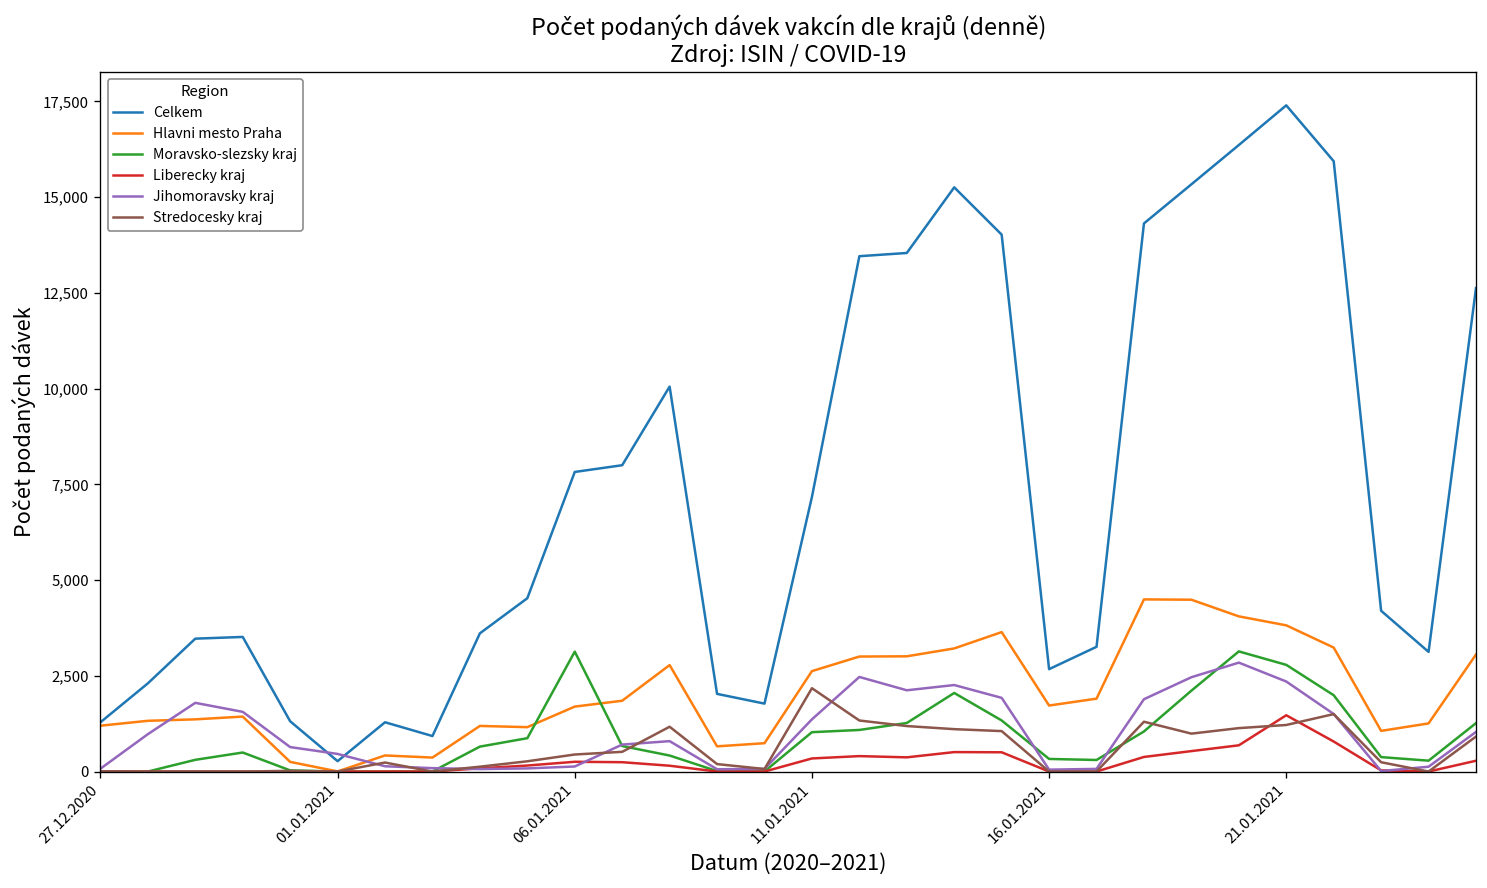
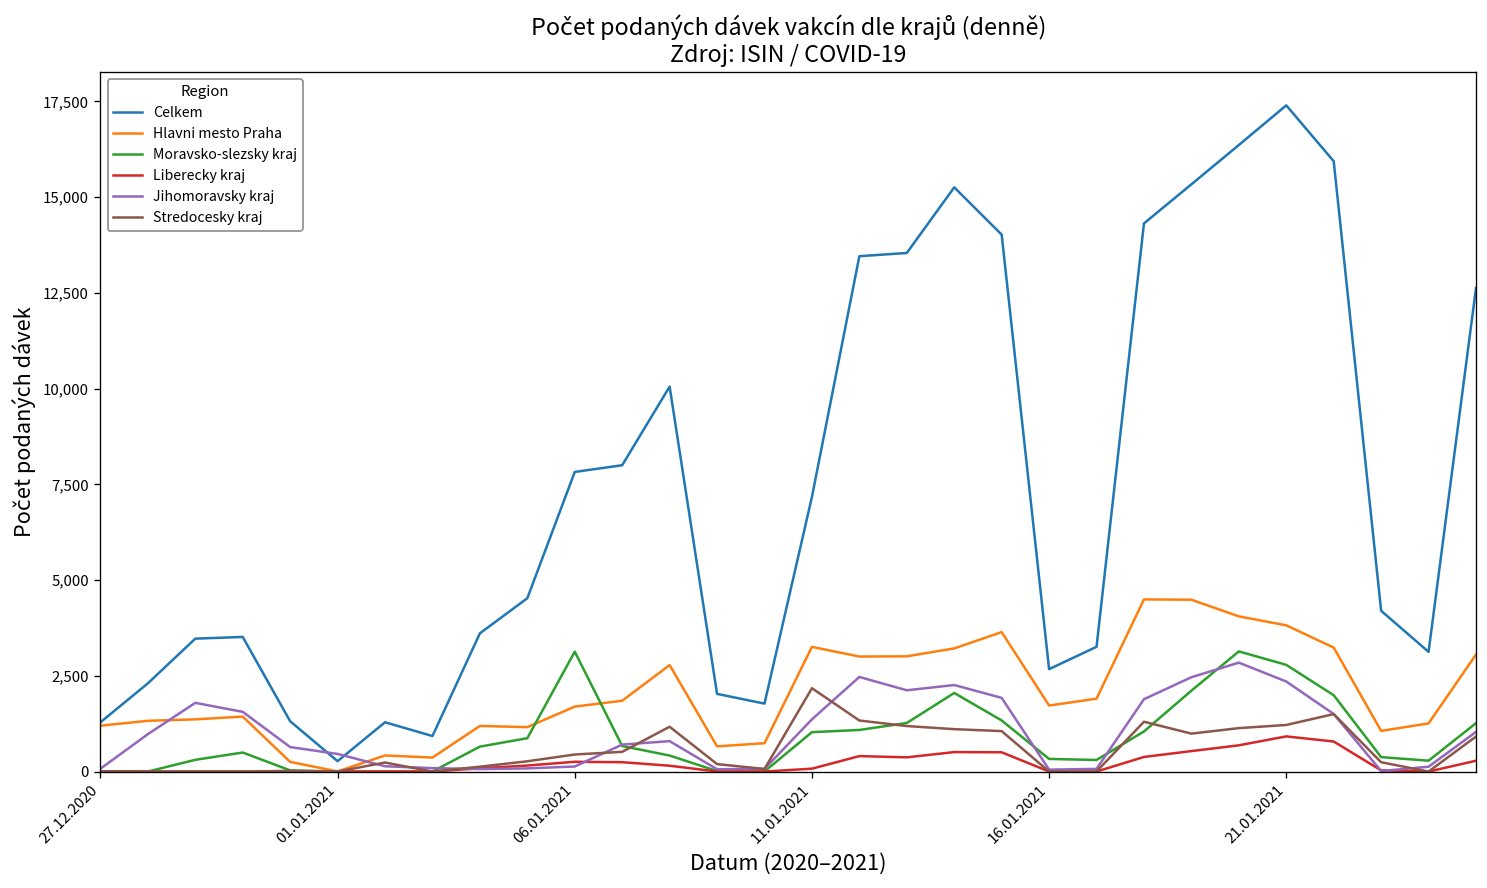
  {
    "Celkem": {
      "27.12.2020": "1,300",
      "01.01.2021": "300",
      "06.01.2021": "7,800",
      "11.01.2021": "7,200",
      "16.01.2021": "2,700",
      "21.01.2021": "17,400"
    },
    "Hlavni mesto Praha": {
      "27.12.2020": "1,200",
      "06.01.2021": "1,700",
-     "11.01.2021": "2,600",
+     "11.01.2021": "3,300",
      "16.01.2021": "1,700",
      "21.01.2021": "3,800"
    },
    "Moravsko-slezsky kraj": {
      "06.01.2021": "3,100",
      "11.01.2021": "1,000",
      "16.01.2021": "300",
      "21.01.2021": "2,800"
    },
    "Liberecky kraj": {
      "06.01.2021": "300",
-     "11.01.2021": "300",
-     "21.01.2021": "1,500"
+     "11.01.2021": "100",
+     "21.01.2021": "900"
    },
    "Jihomoravsky kraj": {
      "01.01.2021": "500",
      "06.01.2021": "100",
      "11.01.2021": "1,400",
      "21.01.2021": "2,400"
    },
    "Stredocesky kraj": {
      "06.01.2021": "400",
      "11.01.2021": "2,200",
      "21.01.2021": "1,200"
    }
  }
